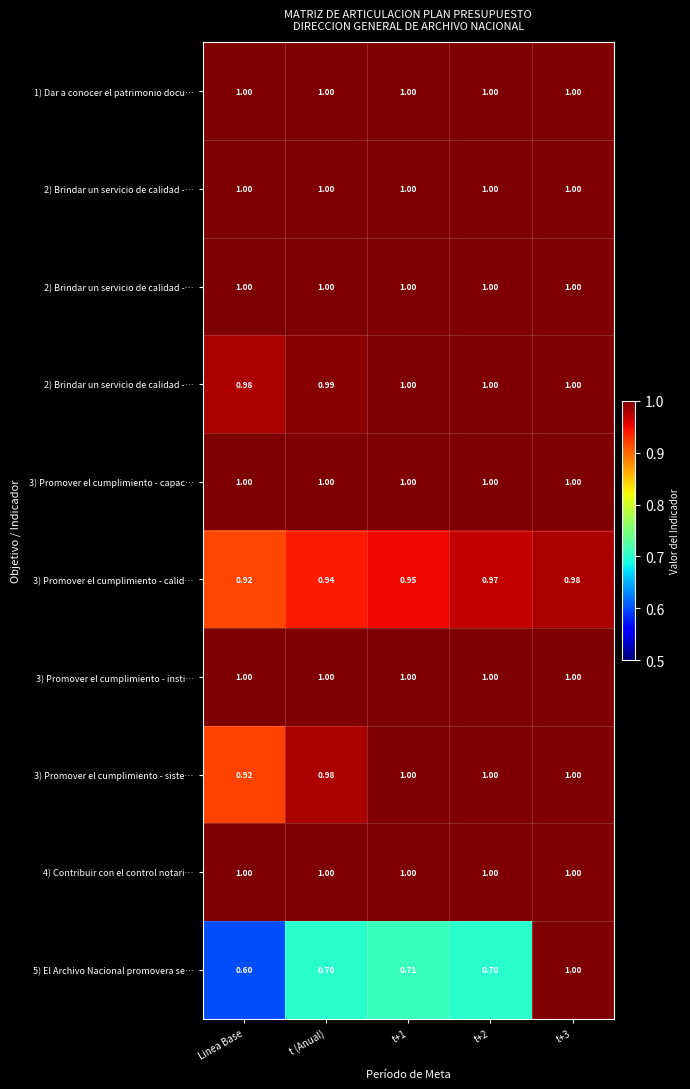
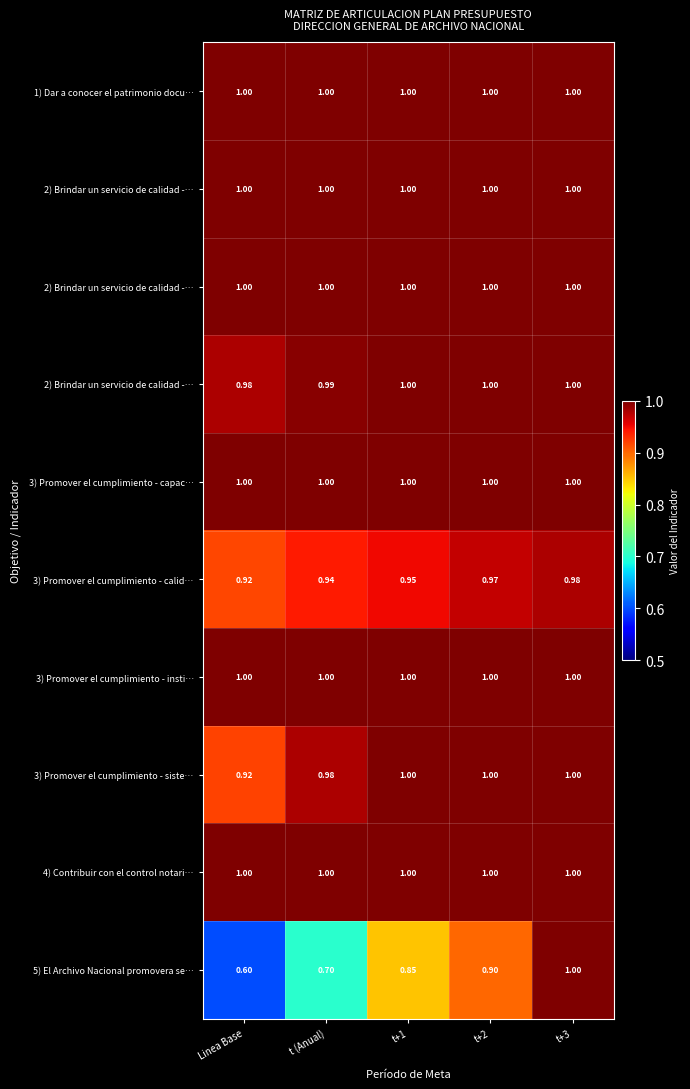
  {
    "1) Dar a conocer el patrimonio docu…": {
      "Linea Base": 1.00,
      "t (Anual)": 1.00,
      "t+1": 1.00,
      "t+2": 1.00,
      "t+3": 1.00
    },
    "3) Promover el cumplimiento - capac…": {
      "Linea Base": 1.00,
      "t (Anual)": 1.00,
      "t+1": 1.00,
      "t+2": 1.00,
      "t+3": 1.00
    },
    "3) Promover el cumplimiento - calid…": {
      "Linea Base": 0.92,
      "t (Anual)": 0.94,
      "t+1": 0.95,
      "t+2": 0.97,
      "t+3": 0.98
    },
    "3) Promover el cumplimiento - insti…": {
      "Linea Base": 1.00,
      "t (Anual)": 1.00,
      "t+1": 1.00,
      "t+2": 1.00,
      "t+3": 1.00
    },
    "3) Promover el cumplimiento - siste…": {
      "Linea Base": 0.92,
      "t (Anual)": 0.98,
      "t+1": 1.00,
      "t+2": 1.00,
      "t+3": 1.00
    },
    "4) Contribuir con el control notari…": {
      "Linea Base": 1.00,
      "t (Anual)": 1.00,
      "t+1": 1.00,
      "t+2": 1.00,
      "t+3": 1.00
    },
    "5) El Archivo Nacional promovera se…": {
      "Linea Base": 0.60,
      "t (Anual)": 0.70,
-     "t+1": 0.71,
-     "t+2": 0.70,
+     "t+1": 0.85,
+     "t+2": 0.90,
      "t+3": 1.00
    }
  }
